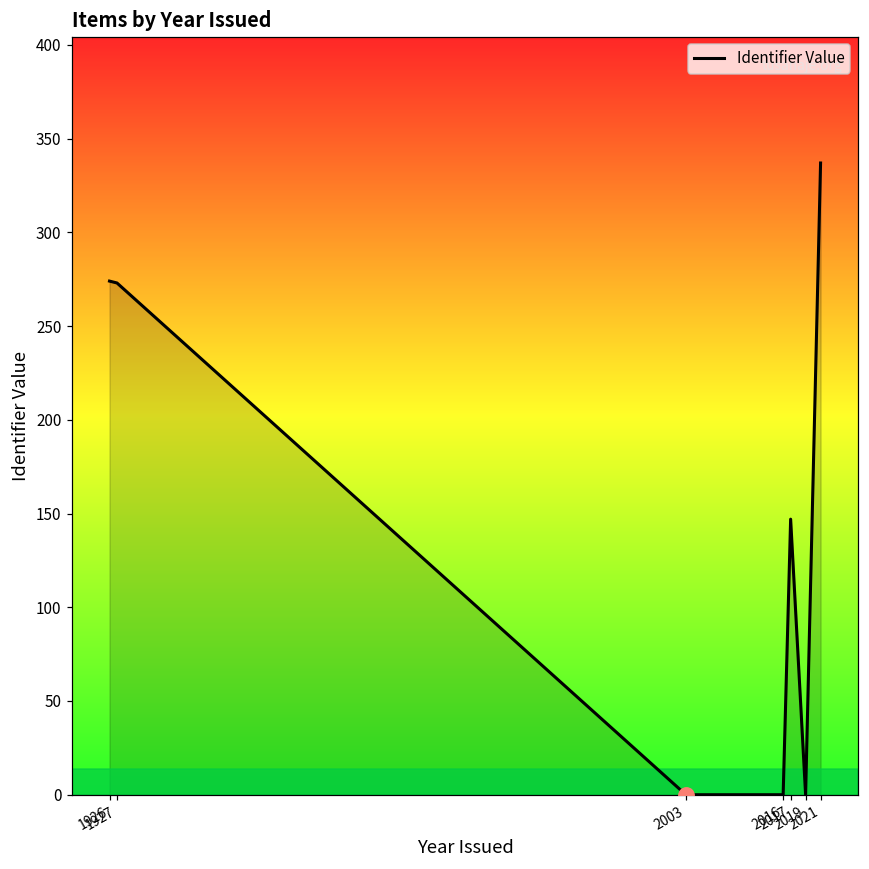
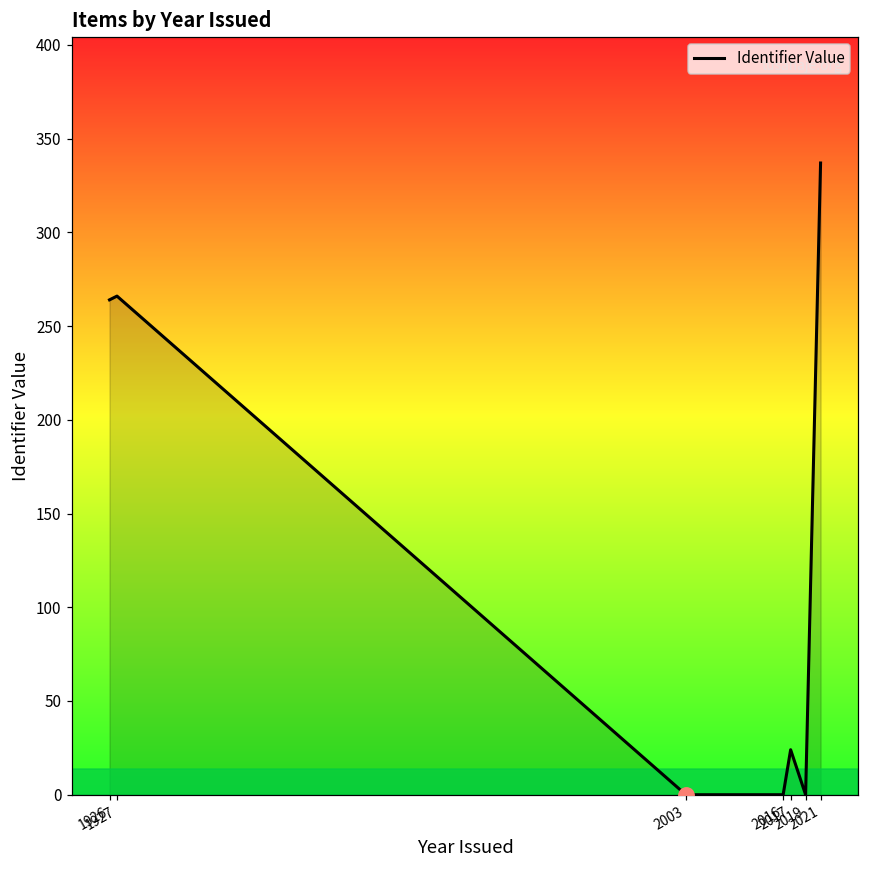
  {
    "Identifier Value": {
-     "1926": 274,
-     "1927": 273,
-     "2017": 147,
+     "1926": 264,
+     "1927": 266,
+     "2017": 24,
      "2021": 337
    }
  }
